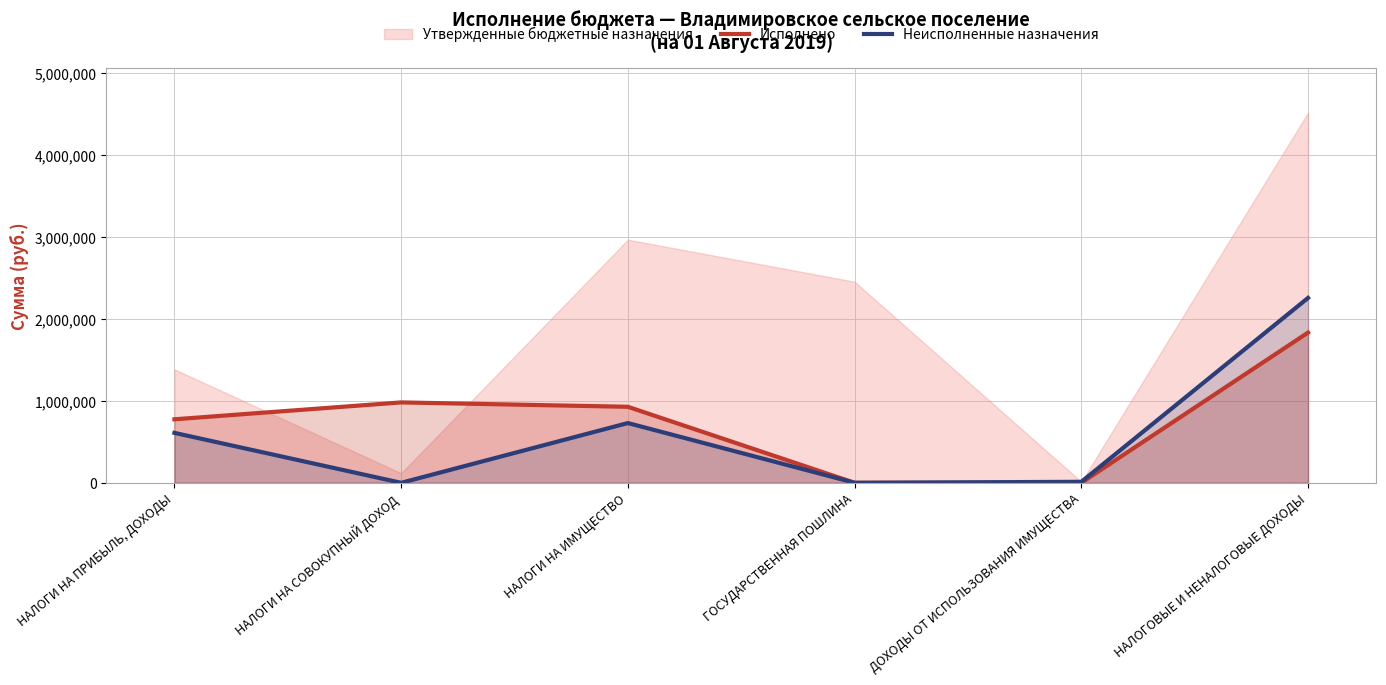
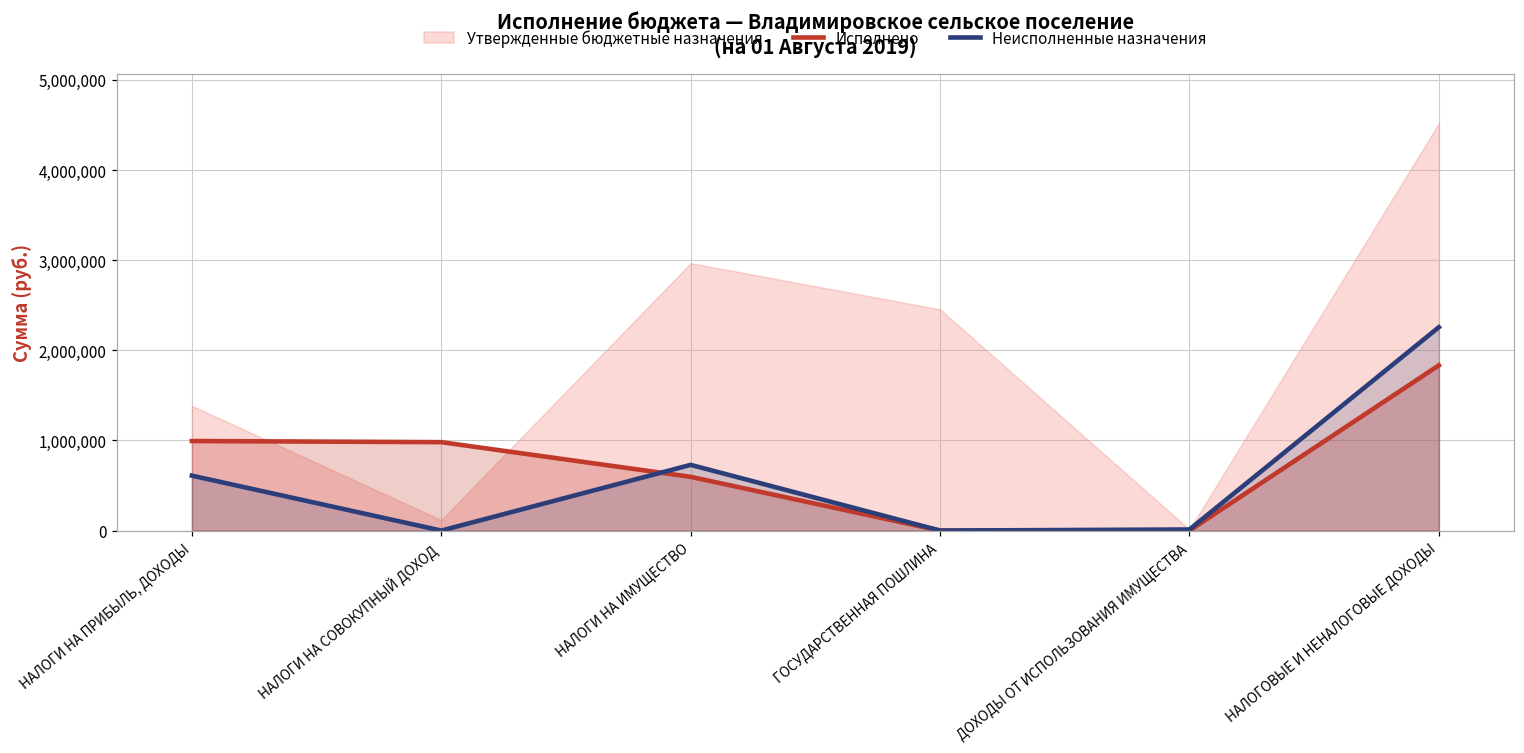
  {
    "Исполнено": {
-     "НАЛОГИ НА ПРИБЫЛЬ, ДОХОДЫ": "800,000",
+     "НАЛОГИ НА ПРИБЫЛЬ, ДОХОДЫ": "1,000,000",
      "НАЛОГИ НА СОВОКУПНЫЙ ДОХОД": "1,000,000",
-     "НАЛОГИ НА ИМУЩЕСТВО": "900,000",
+     "НАЛОГИ НА ИМУЩЕСТВО": "600,000",
      "НАЛОГОВЫЕ И НЕНАЛОГОВЫЕ ДОХОДЫ": "1,800,000"
    },
    "Утвержденные бюджетные назначения": {
      "НАЛОГИ НА ПРИБЫЛЬ, ДОХОДЫ": "1,400,000",
      "НАЛОГИ НА СОВОКУПНЫЙ ДОХОД": "100,000",
      "НАЛОГИ НА ИМУЩЕСТВО": "3,000,000",
      "ГОСУДАРСТВЕННАЯ ПОШЛИНА": "2,500,000",
      "НАЛОГОВЫЕ И НЕНАЛОГОВЫЕ ДОХОДЫ": "4,500,000"
    },
    "Неисполненные назначения": {
      "НАЛОГИ НА ПРИБЫЛЬ, ДОХОДЫ": "600,000",
      "НАЛОГИ НА СОВОКУПНЫЙ ДОХОД": "0",
      "НАЛОГИ НА ИМУЩЕСТВО": "700,000",
      "НАЛОГОВЫЕ И НЕНАЛОГОВЫЕ ДОХОДЫ": "2,300,000"
    }
  }
